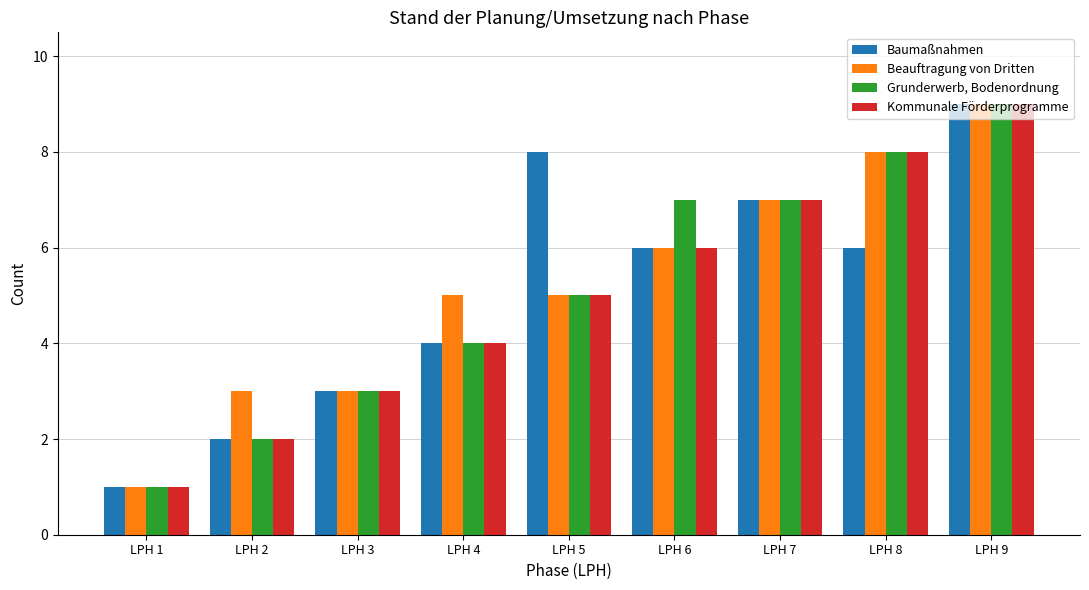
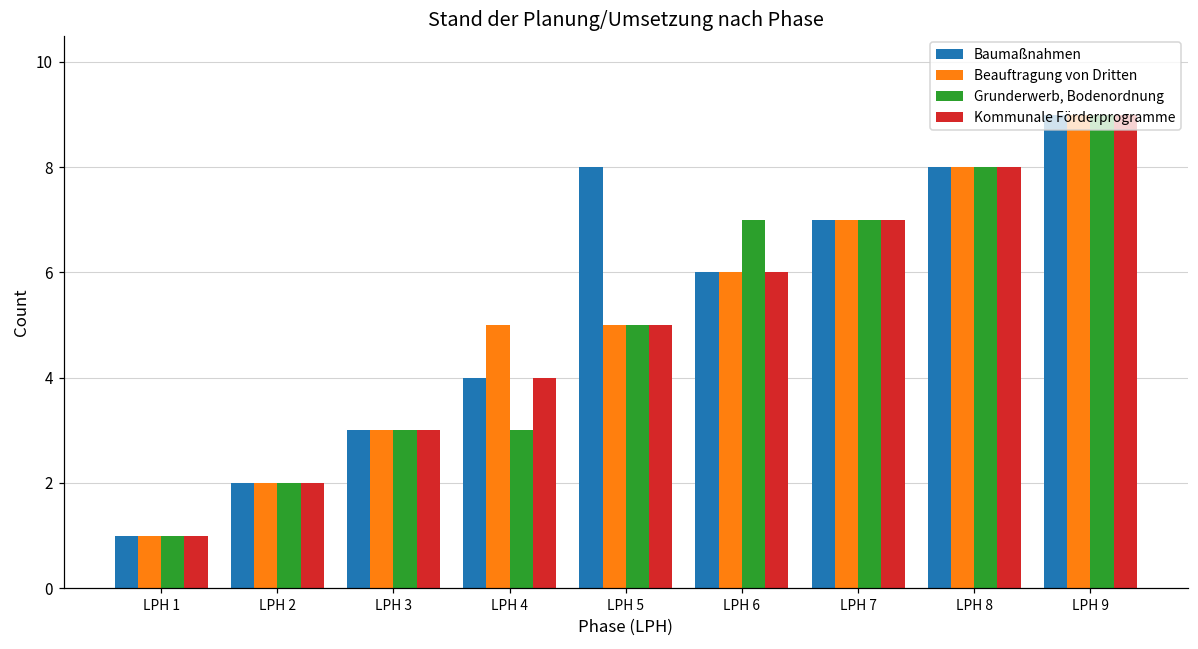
  {
    "Baumaßnahmen": {
      "LPH 1": 1,
      "LPH 2": 2,
      "LPH 3": 3,
      "LPH 4": 4,
      "LPH 5": 8,
      "LPH 6": 6,
      "LPH 7": 7,
-     "LPH 8": 6
+     "LPH 8": 8
    },
    "Beauftragung von Dritten": {
      "LPH 1": 1,
-     "LPH 2": 3,
+     "LPH 2": 2,
      "LPH 3": 3,
      "LPH 4": 5,
      "LPH 5": 5,
      "LPH 6": 6,
      "LPH 7": 7,
      "LPH 8": 8
    },
    "Grunderwerb, Bodenordnung": {
      "LPH 1": 1,
      "LPH 2": 2,
      "LPH 3": 3,
-     "LPH 4": 4,
+     "LPH 4": 3,
      "LPH 5": 5,
      "LPH 6": 7,
      "LPH 7": 7,
      "LPH 8": 8
    },
    "Kommunale Förderprogramme": {
      "LPH 1": 1,
      "LPH 2": 2,
      "LPH 3": 3,
      "LPH 4": 4,
      "LPH 5": 5,
      "LPH 6": 6,
      "LPH 7": 7,
      "LPH 8": 8
    }
  }
